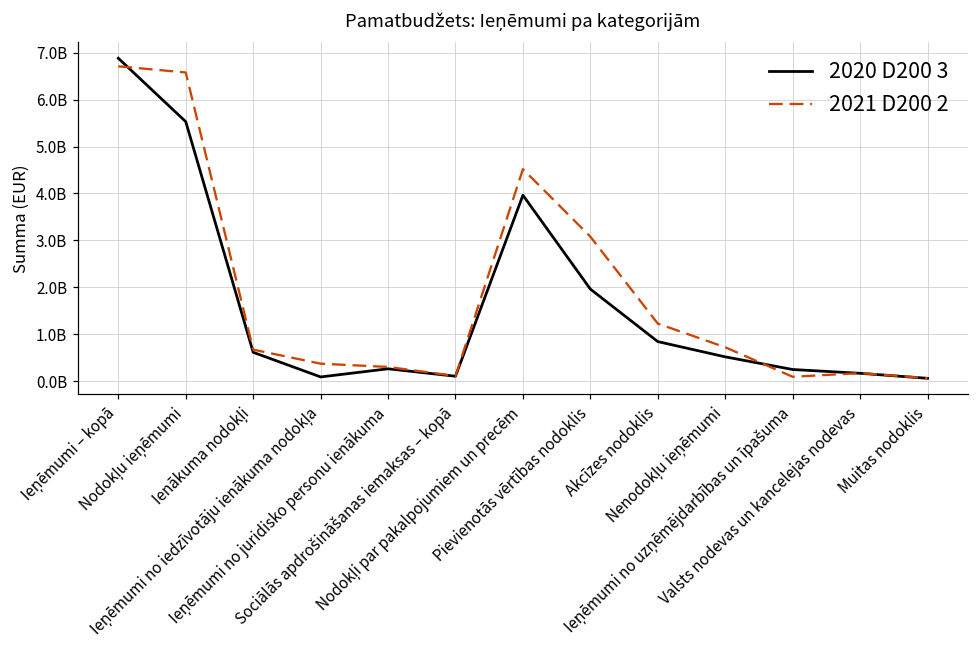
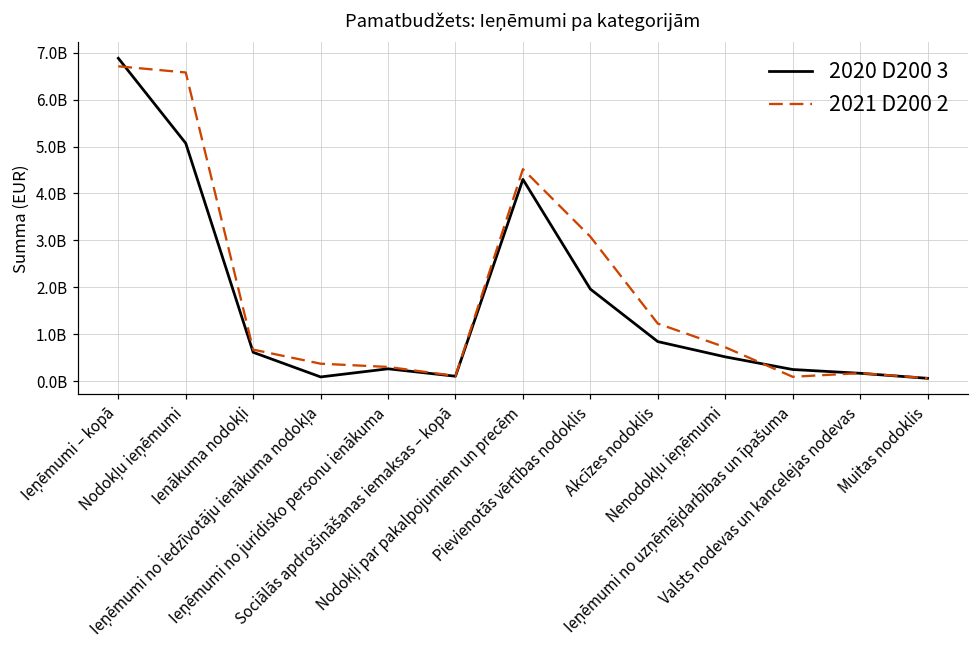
  {
    "2020 D200 3": {
      "Ieņēmumi – kopā": 6900000000,
-     "Nodokļu ieņēmumi": 5500000000,
+     "Nodokļu ieņēmumi": 5100000000,
      "Ieņēmumi no iedzīvotāju ienākuma nodokļa": 100000000,
-     "Nodokļi par pakalpojumiem un precēm": 4000000000,
+     "Nodokļi par pakalpojumiem un precēm": 4300000000,
      "Pievienotās vērtības nodoklis": 2000000000,
      "Akcīzes nodoklis": 800000000,
      "Nenodokļu ieņēmumi": 500000000,
      "Ieņēmumi no uzņēmējdarbības un īpašuma": 200000000
    },
    "2021 D200 2": {
      "Ieņēmumi – kopā": 6700000000,
      "Nodokļu ieņēmumi": 6600000000,
      "Ieņēmumi no iedzīvotāju ienākuma nodokļa": 400000000,
      "Nodokļi par pakalpojumiem un precēm": 4500000000,
      "Pievienotās vērtības nodoklis": 3100000000,
      "Akcīzes nodoklis": 1200000000,
      "Nenodokļu ieņēmumi": 700000000,
      "Ieņēmumi no uzņēmējdarbības un īpašuma": 100000000
    }
  }
